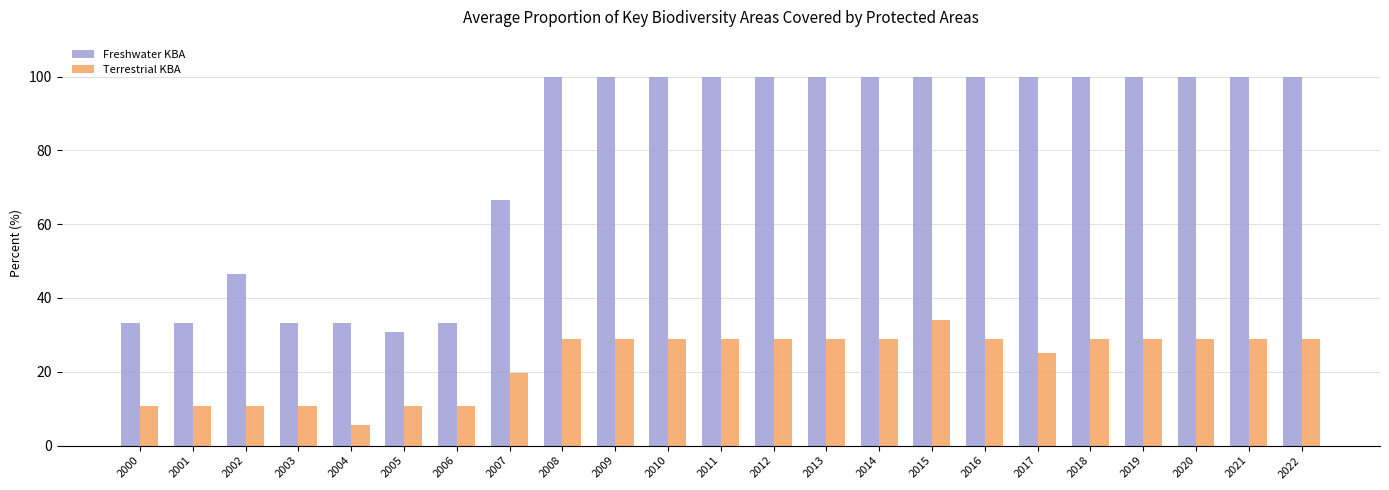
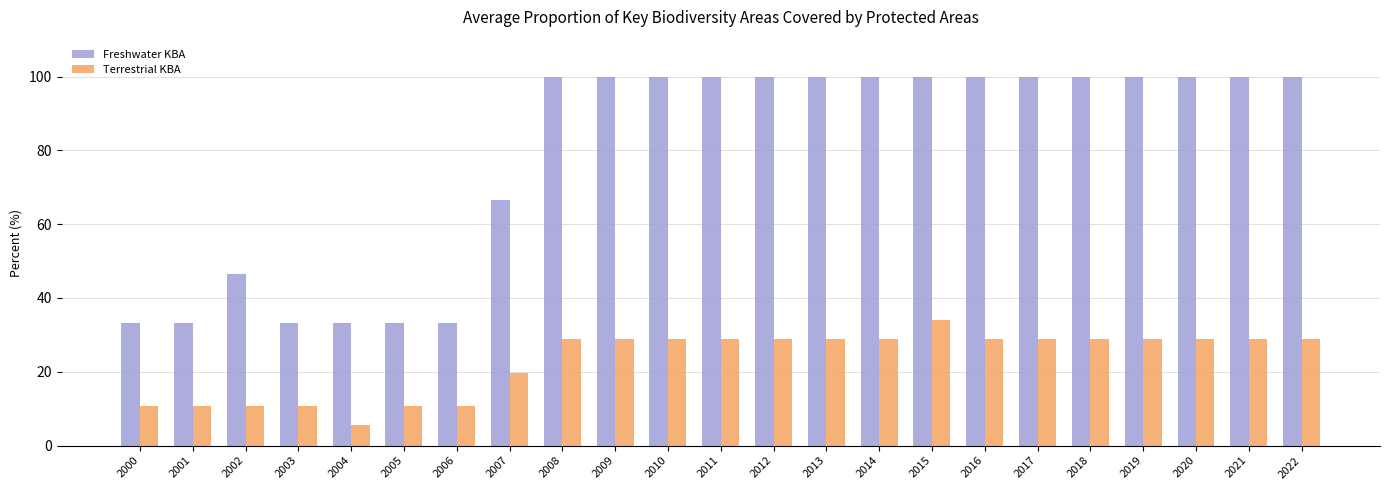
  {
    "Freshwater KBA": {
      "2000": 33,
      "2001": 33,
      "2002": 46,
      "2003": 33,
      "2004": 33,
-     "2005": 31,
+     "2005": 33,
      "2006": 33,
      "2007": 67,
      "2008": 100,
      "2009": 100,
      "2010": 100,
      "2011": 100,
      "2012": 100,
      "2013": 100,
      "2014": 100,
      "2015": 100,
      "2016": 100,
      "2017": 100,
      "2018": 100,
      "2019": 100,
      "2020": 100,
      "2021": 100,
      "2022": 100
    },
    "Terrestrial KBA": {
      "2000": 11,
      "2001": 11,
      "2002": 11,
      "2003": 11,
      "2004": 5,
      "2005": 11,
      "2006": 11,
      "2007": 20,
      "2008": 29,
      "2009": 29,
      "2010": 29,
      "2011": 29,
      "2012": 29,
      "2013": 29,
      "2014": 29,
      "2015": 34,
      "2016": 29,
-     "2017": 25,
+     "2017": 29,
      "2018": 29,
      "2019": 29,
      "2020": 29,
      "2021": 29,
      "2022": 29
    }
  }
